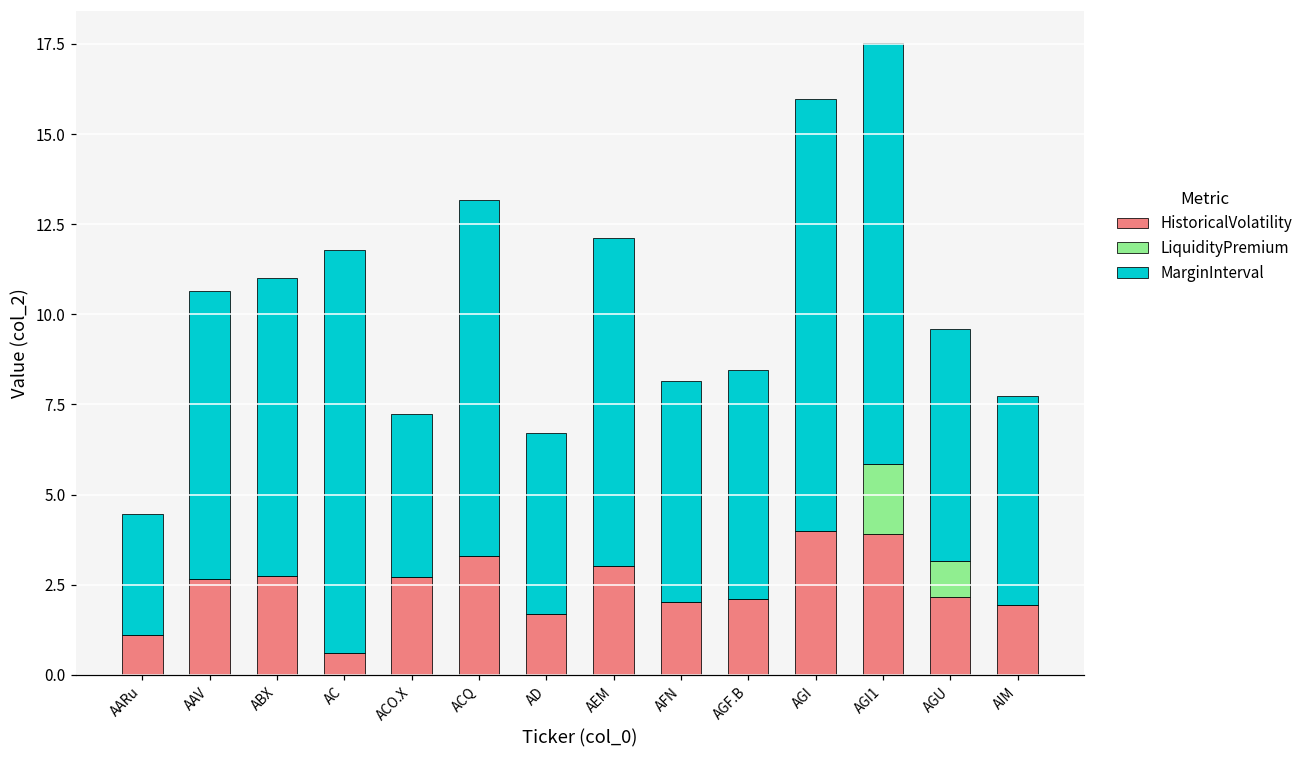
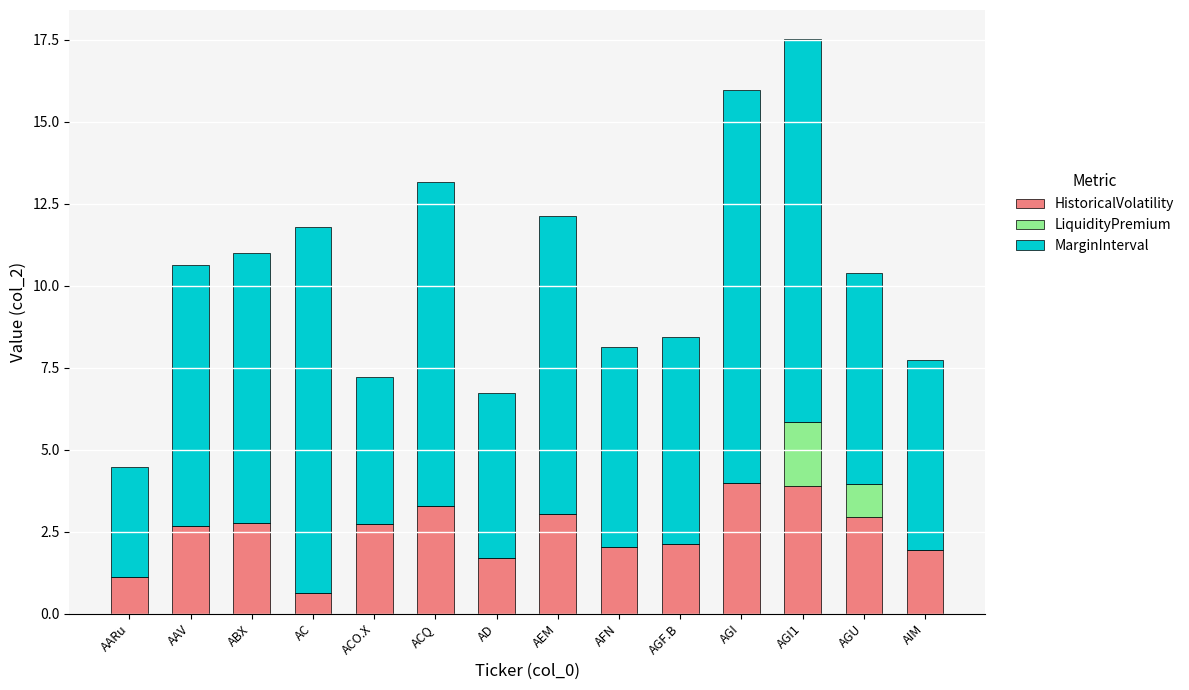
  {
    "HistoricalVolatility": {
      "AARu": 1.1,
      "AAV": 2.7,
      "ABX": 2.7,
      "AC": 0.6,
      "ACO.X": 2.7,
      "ACQ": 3.3,
      "AD": 1.7,
      "AEM": 3.0,
      "AFN": 2.0,
      "AGF.B": 2.1,
      "AGI": 4.0,
      "AGI1": 3.9,
-     "AGU": 2.1,
+     "AGU": 3.0,
      "AIM": 1.9
    },
    "LiquidityPremium": {
      "AARu": 0.0,
      "AAV": 0.0,
      "ABX": 0.0,
      "AC": 0.0,
      "ACO.X": 0.0,
      "ACQ": 0.0,
      "AD": 0.0,
      "AEM": 0.0,
      "AFN": 0.0,
      "AGF.B": 0.0,
      "AGI": 0.0,
      "AGI1": 1.9,
      "AGU": 1.0,
      "AIM": 0.0
    },
    "MarginInterval": {
      "AARu": 3.4,
      "AAV": 8.0,
      "ABX": 8.2,
      "AC": 11.2,
      "ACO.X": 4.5,
      "ACQ": 9.9,
      "AD": 5.0,
      "AEM": 9.1,
      "AFN": 6.1,
      "AGF.B": 6.3,
      "AGI": 12.0,
      "AGI1": 11.7,
      "AGU": 6.4,
      "AIM": 5.8
    }
  }
